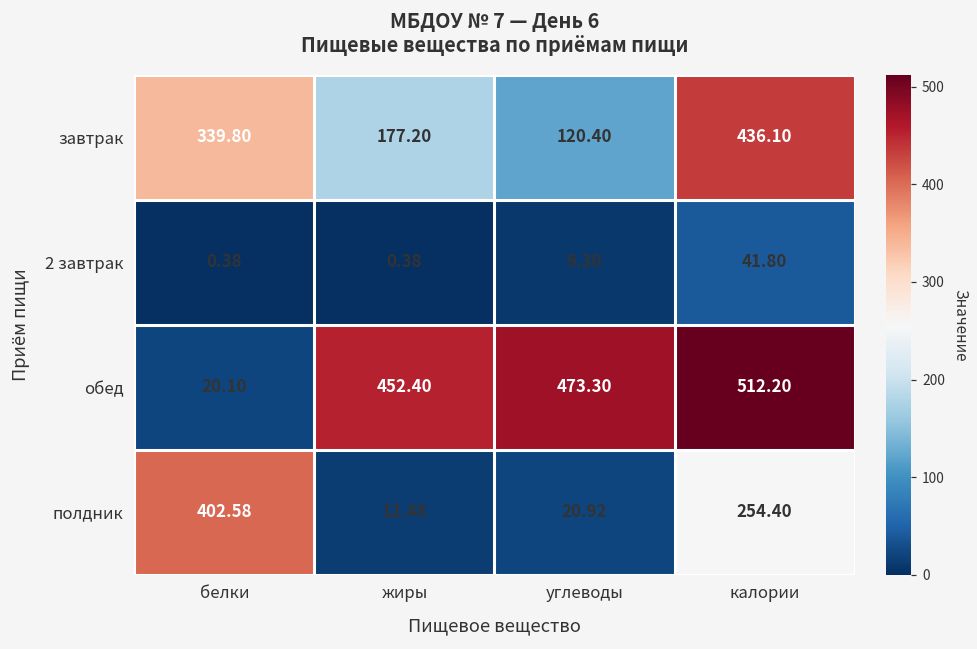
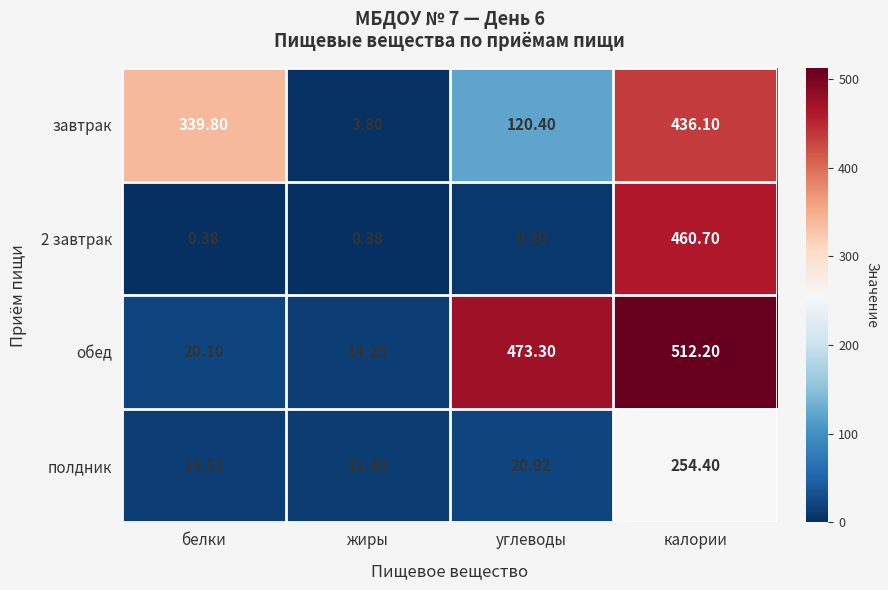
  {
    "завтрак": {
      "белки": 339.80,
-     "жиры": 177.20,
+     "жиры": 3.80,
      "углеводы": 120.40,
      "калории": 436.10
    },
    "2 завтрак": {
      "углеводы": 9.30,
-     "калории": 41.80
+     "калории": 460.70
    },
    "обед": {
      "белки": 20.10,
-     "жиры": 452.40,
+     "жиры": 14.25,
      "углеводы": 473.30,
      "калории": 512.20
    },
    "полдник": {
-     "белки": 402.58,
+     "белки": 14.51,
      "жиры": 12.48,
      "углеводы": 20.92,
      "калории": 254.40
    }
  }
